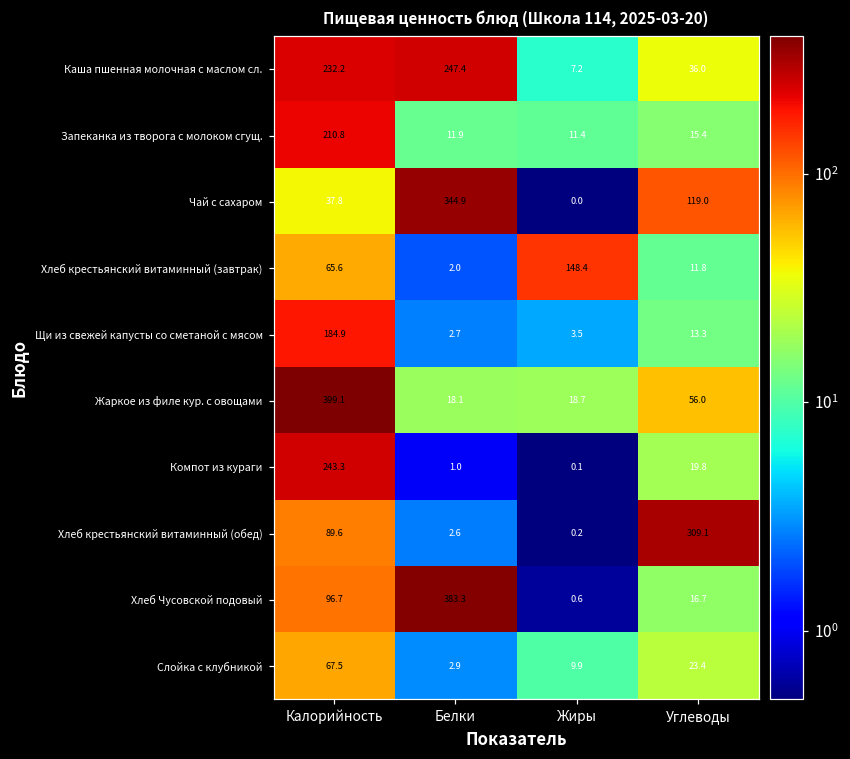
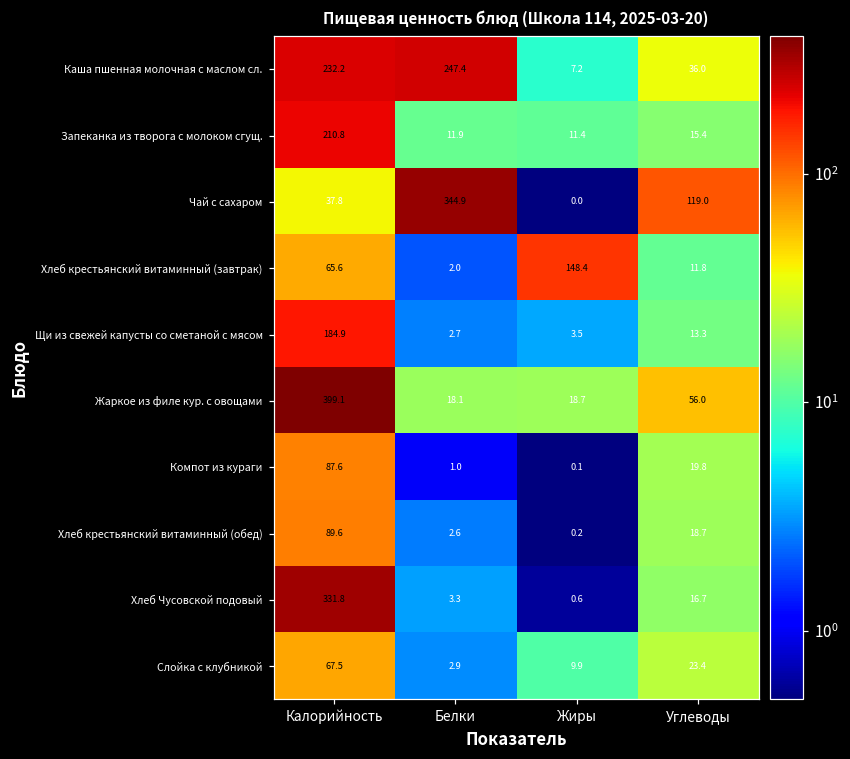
  {
    "Каша пшенная молочная с маслом сл.": {
      "Калорийность": 232.2,
      "Белки": 247.4,
      "Жиры": 7.2,
      "Углеводы": 36.0
    },
    "Запеканка из творога с молоком сгущ.": {
      "Калорийность": 210.8,
      "Белки": 11.9,
      "Жиры": 11.4,
      "Углеводы": 15.4
    },
    "Чай с сахаром": {
      "Калорийность": 37.8,
      "Белки": 344.9,
      "Жиры": 0.0,
      "Углеводы": 119.0
    },
    "Хлеб крестьянский витаминный (завтрак)": {
      "Калорийность": 65.6,
      "Белки": 2.0,
      "Жиры": 148.4,
      "Углеводы": 11.8
    },
    "Щи из свежей капусты со сметаной с мясом": {
      "Калорийность": 184.9,
      "Белки": 2.7,
      "Жиры": 3.5,
      "Углеводы": 13.3
    },
    "Жаркое из филе кур. с овощами": {
      "Калорийность": 399.1,
      "Белки": 18.1,
      "Жиры": 18.7,
      "Углеводы": 56.0
    },
    "Компот из кураги": {
-     "Калорийность": 243.3,
+     "Калорийность": 87.6,
      "Белки": 1.0,
      "Жиры": 0.1,
      "Углеводы": 19.8
    },
    "Хлеб крестьянский витаминный (обед)": {
      "Калорийность": 89.6,
      "Белки": 2.6,
      "Жиры": 0.2,
-     "Углеводы": 309.1
+     "Углеводы": 18.7
    },
    "Хлеб Чусовской подовый": {
-     "Калорийность": 96.7,
-     "Белки": 383.3,
+     "Калорийность": 331.8,
+     "Белки": 3.3,
      "Жиры": 0.6,
      "Углеводы": 16.7
    },
    "Слойка с клубникой": {
      "Калорийность": 67.5,
      "Белки": 2.9,
      "Жиры": 9.9,
      "Углеводы": 23.4
    }
  }
